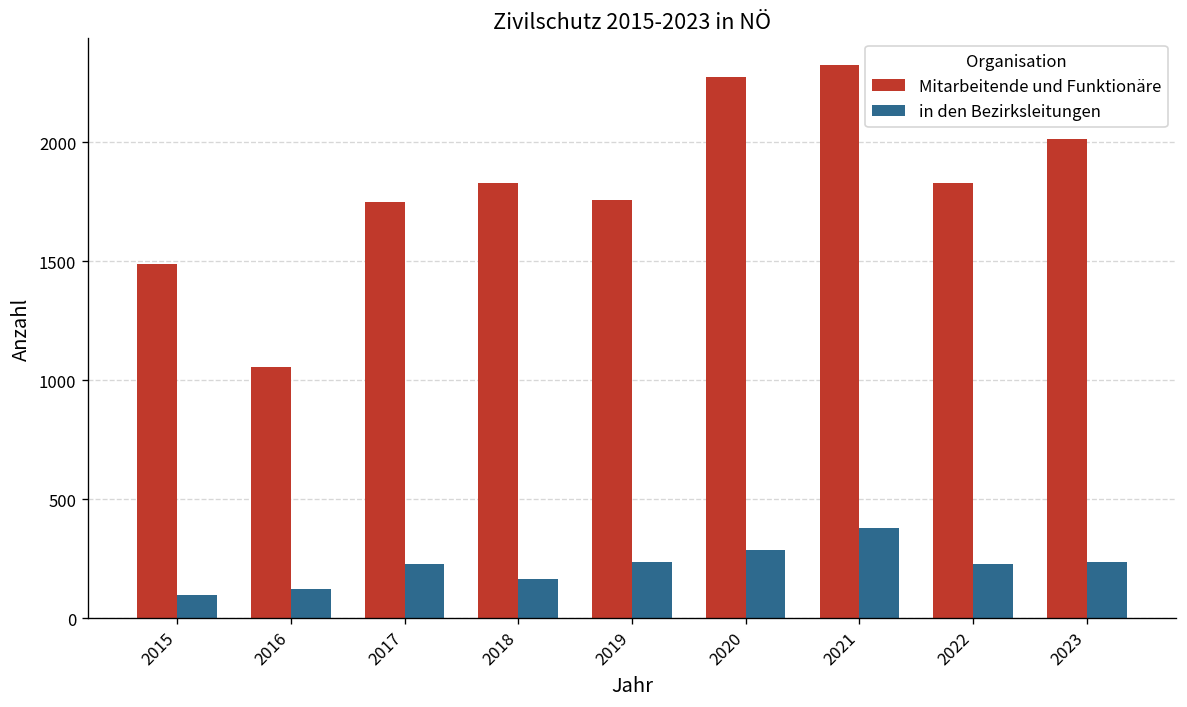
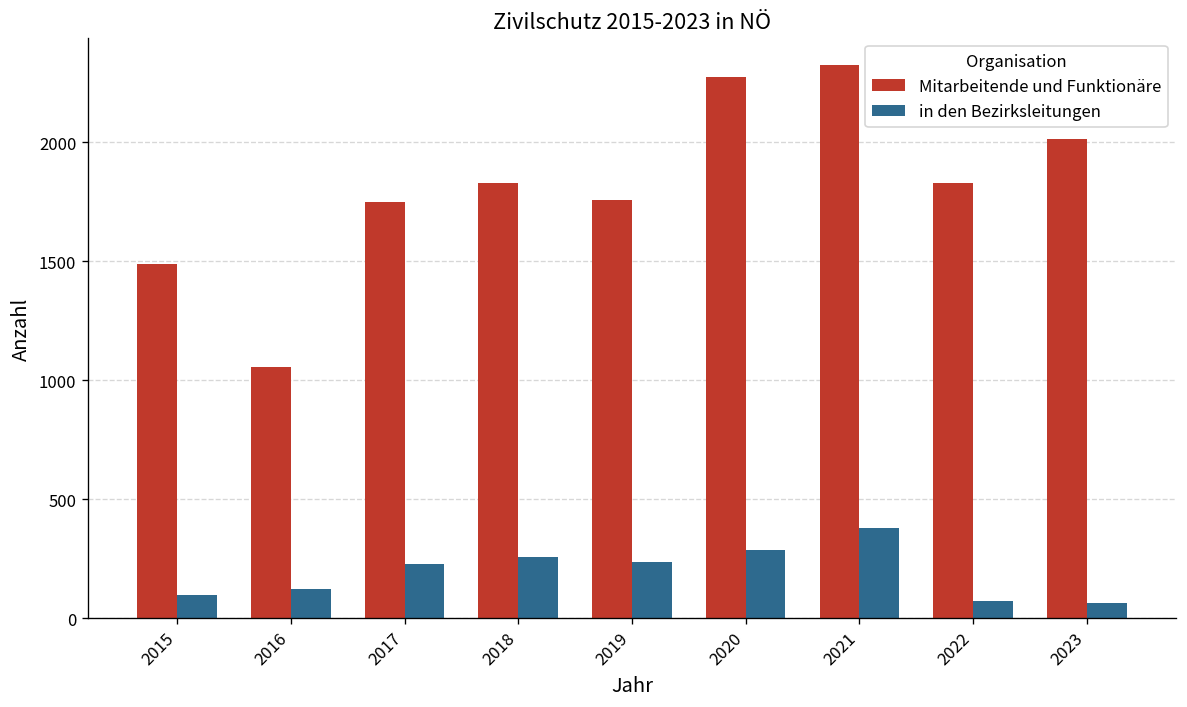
  {
    "Mitarbeitende und Funktionäre": {
      "2015": 1490,
      "2016": 1060,
      "2017": 1750,
      "2018": 1830,
      "2019": 1760,
      "2020": 2280,
      "2021": 2320,
      "2022": 1830,
      "2023": 2010
    },
    "in den Bezirksleitungen": {
      "2015": 100,
      "2016": 120,
      "2017": 230,
-     "2018": 160,
+     "2018": 260,
      "2019": 240,
      "2020": 290,
      "2021": 380,
-     "2022": 230,
-     "2023": 240
+     "2022": 70,
+     "2023": 60
    }
  }
